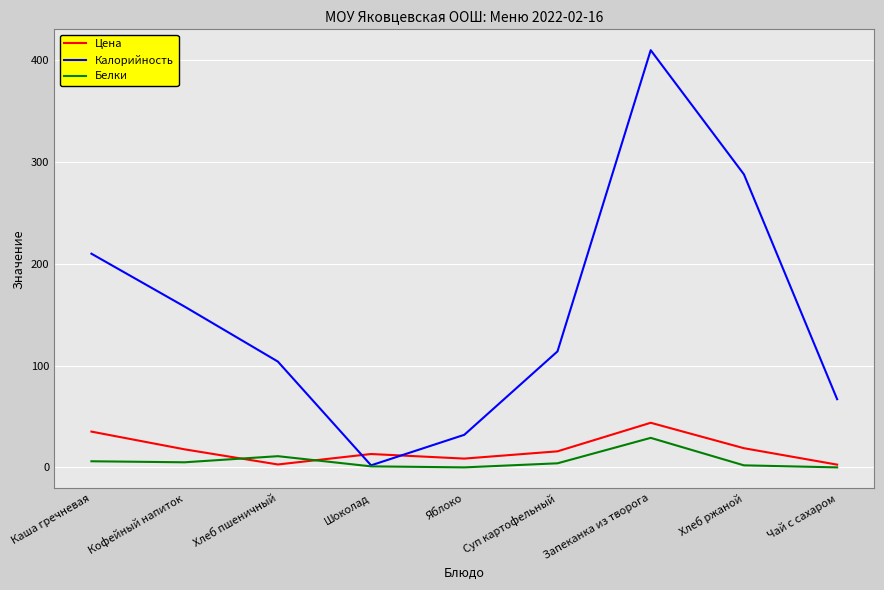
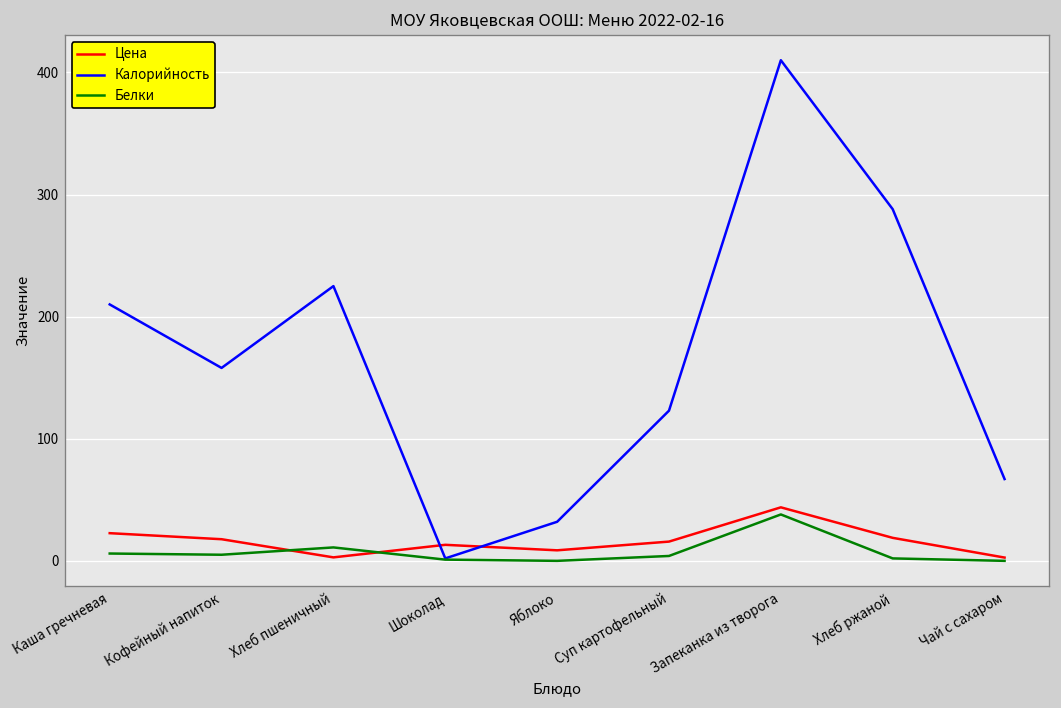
  {
    "Цена": {
-     "Каша гречневая": 35,
+     "Каша гречневая": 23,
      "Кофейный напиток": 18,
      "Хлеб пшеничный": 3,
      "Шоколад": 13,
      "Яблоко": 9,
      "Суп картофельный": 16,
      "Запеканка из творога": 44,
      "Хлеб ржаной": 19,
      "Чай с сахаром": 3
    },
    "Калорийность": {
      "Каша гречневая": 210,
      "Кофейный напиток": 158,
-     "Хлеб пшеничный": 104,
+     "Хлеб пшеничный": 225,
      "Яблоко": 32,
-     "Суп картофельный": 114,
+     "Суп картофельный": 123,
      "Запеканка из творога": 410,
      "Хлеб ржаной": 288,
      "Чай с сахаром": 67
    },
    "Белки": {
      "Каша гречневая": 6,
      "Кофейный напиток": 5,
      "Хлеб пшеничный": 11,
      "Яблоко": 0,
      "Суп картофельный": 4,
-     "Запеканка из творога": 29,
+     "Запеканка из творога": 38,
      "Хлеб ржаной": 2,
      "Чай с сахаром": 0
    }
  }
